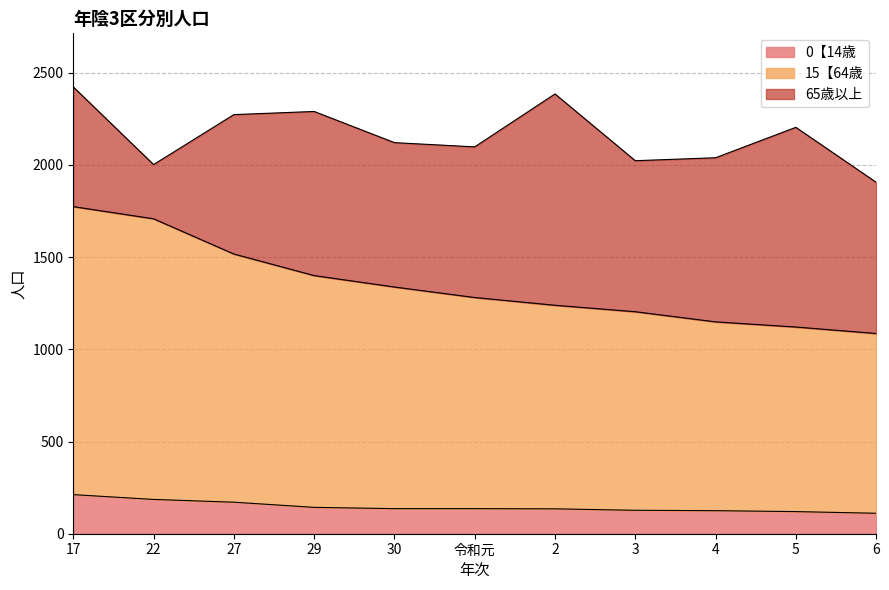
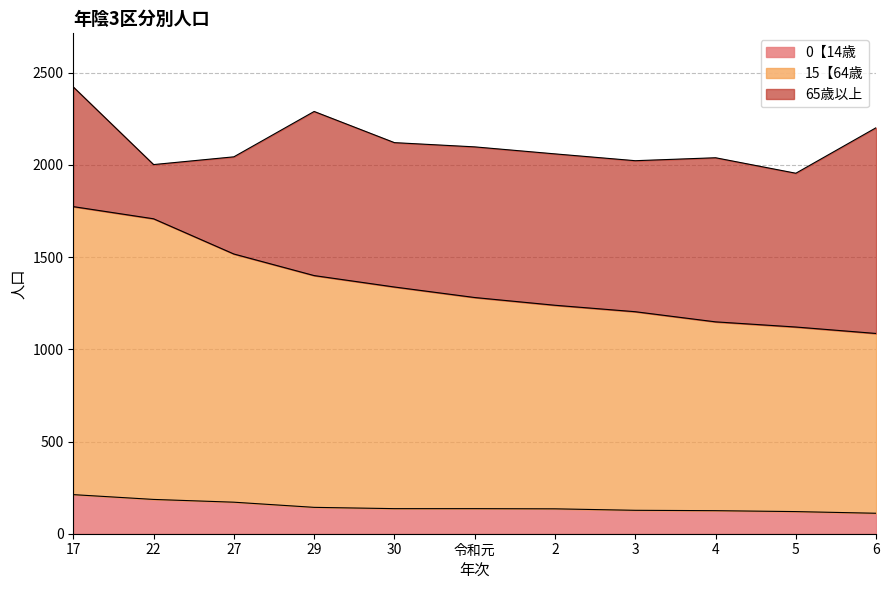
  {
    "65歳以上": {
      "17": 650,
      "22": 290,
-     "27": 760,
+     "27": 530,
      "29": 890,
      "30": 780,
      "令和元": 820,
-     "2": 1150,
+     "2": 820,
      "3": 820,
      "4": 890,
-     "5": 1080,
-     "6": 820
+     "5": 830,
+     "6": 1120
    }
  }
